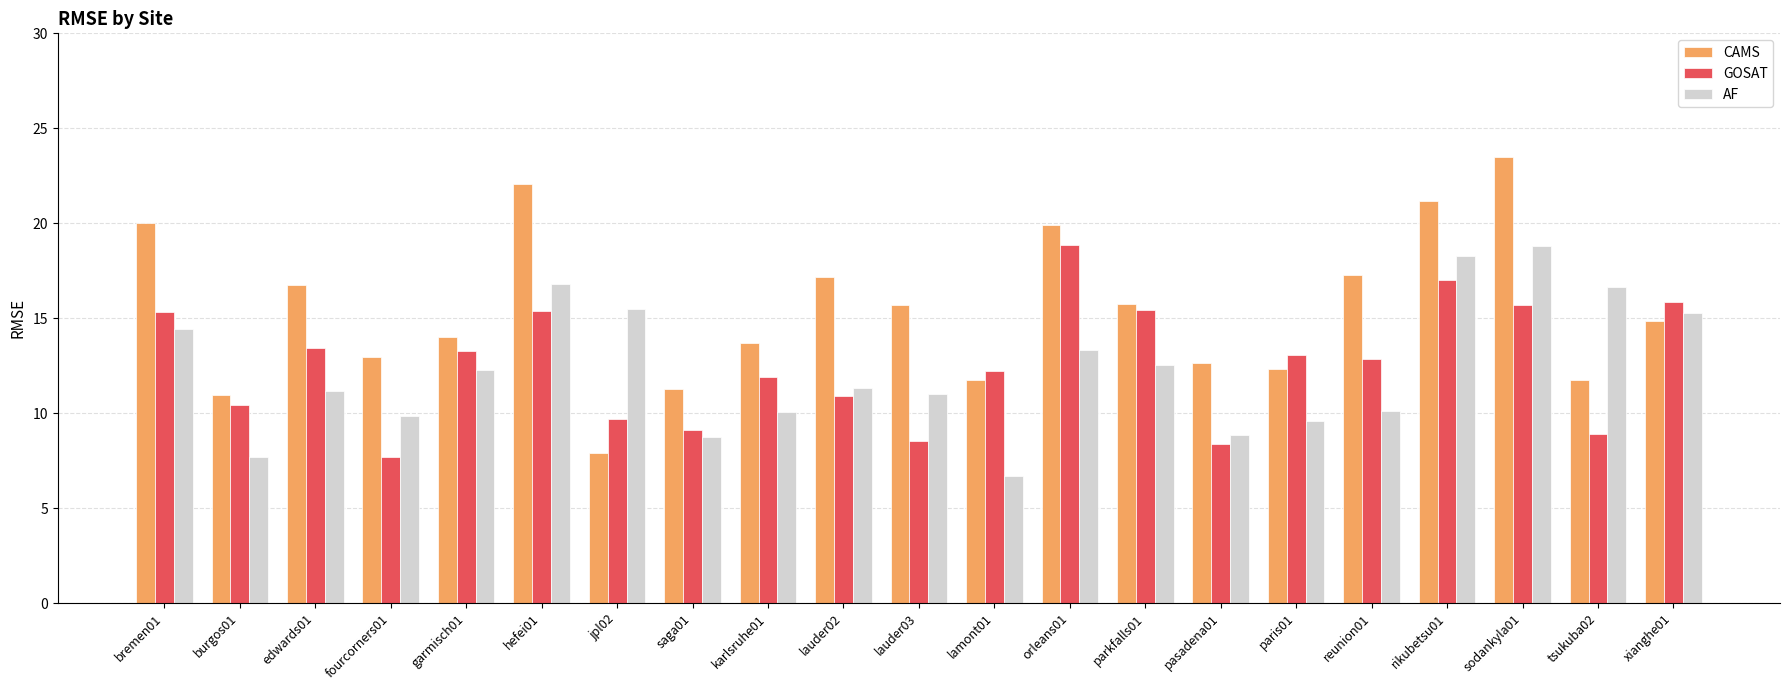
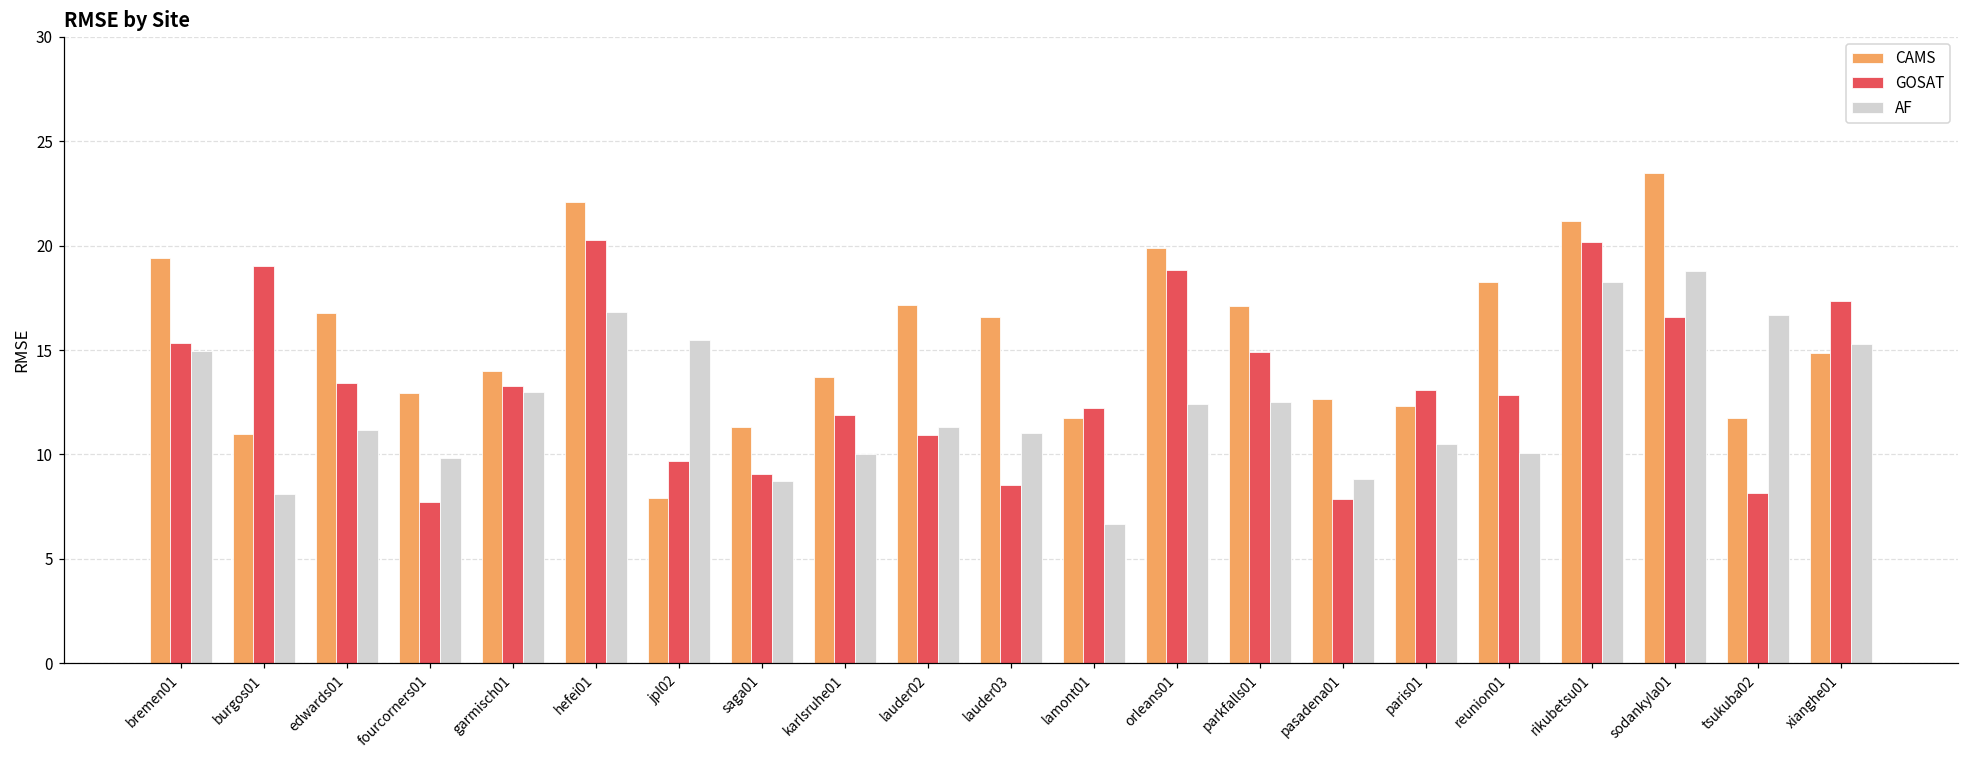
  {
    "CAMS": {
-     "bremen01": 20.0,
+     "bremen01": 19.4,
      "burgos01": 11.0,
      "edwards01": 16.8,
      "fourcorners01": 12.9,
      "garmisch01": 14.0,
      "hefei01": 22.1,
      "jpl02": 7.9,
      "saga01": 11.3,
      "karlsruhe01": 13.7,
      "lauder02": 17.2,
-     "lauder03": 15.7,
+     "lauder03": 16.6,
      "lamont01": 11.8,
      "orleans01": 19.9,
-     "parkfalls01": 15.7,
+     "parkfalls01": 17.1,
      "pasadena01": 12.7,
      "paris01": 12.3,
-     "reunion01": 17.3,
+     "reunion01": 18.2,
      "rikubetsu01": 21.2,
      "sodankyla01": 23.5,
      "tsukuba02": 11.7,
      "xianghe01": 14.9
    },
    "GOSAT": {
      "bremen01": 15.3,
-     "burgos01": 10.5,
+     "burgos01": 19.0,
      "edwards01": 13.4,
      "fourcorners01": 7.7,
      "garmisch01": 13.3,
-     "hefei01": 15.4,
+     "hefei01": 20.3,
      "jpl02": 9.7,
      "saga01": 9.1,
      "karlsruhe01": 11.9,
      "lauder02": 10.9,
      "lauder03": 8.5,
      "lamont01": 12.2,
      "orleans01": 18.9,
-     "parkfalls01": 15.4,
-     "pasadena01": 8.4,
+     "parkfalls01": 14.9,
+     "pasadena01": 7.9,
      "paris01": 13.1,
      "reunion01": 12.9,
-     "rikubetsu01": 17.0,
-     "sodankyla01": 15.7,
-     "tsukuba02": 8.9,
-     "xianghe01": 15.8
+     "rikubetsu01": 20.2,
+     "sodankyla01": 16.6,
+     "tsukuba02": 8.2,
+     "xianghe01": 17.3
    },
    "AF": {
-     "bremen01": 14.4,
-     "burgos01": 7.7,
+     "bremen01": 15.0,
+     "burgos01": 8.1,
      "edwards01": 11.2,
      "fourcorners01": 9.8,
-     "garmisch01": 12.3,
+     "garmisch01": 13.0,
      "hefei01": 16.8,
      "jpl02": 15.5,
      "saga01": 8.7,
      "karlsruhe01": 10.0,
      "lauder02": 11.3,
      "lauder03": 11.0,
      "lamont01": 6.7,
-     "orleans01": 13.3,
+     "orleans01": 12.4,
      "parkfalls01": 12.5,
      "pasadena01": 8.8,
-     "paris01": 9.6,
+     "paris01": 10.5,
      "reunion01": 10.1,
      "rikubetsu01": 18.3,
      "sodankyla01": 18.8,
      "tsukuba02": 16.7,
      "xianghe01": 15.3
    }
  }
